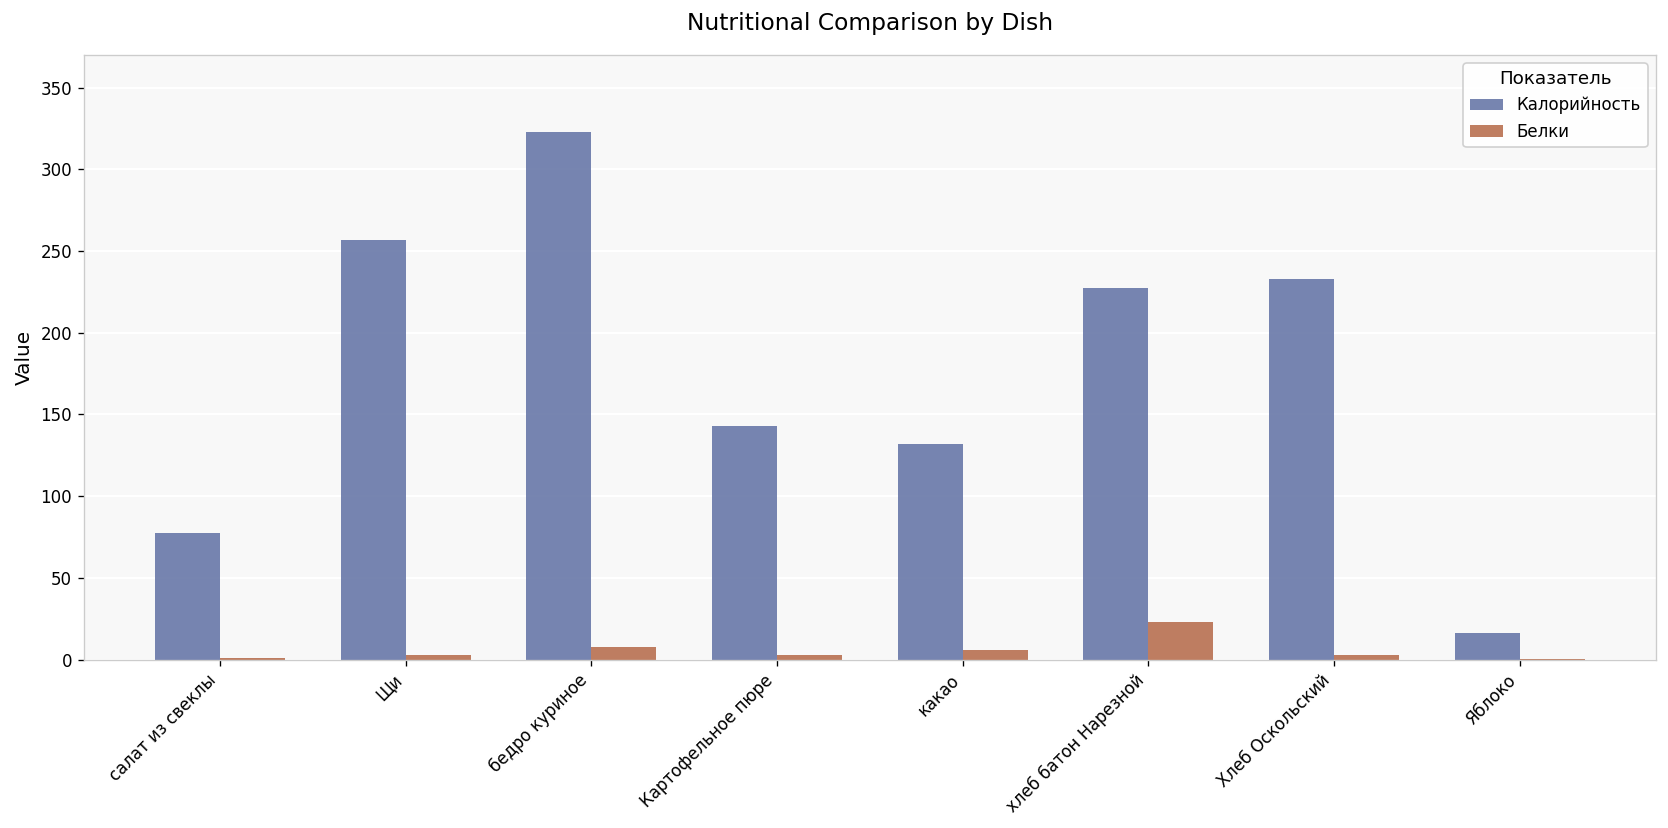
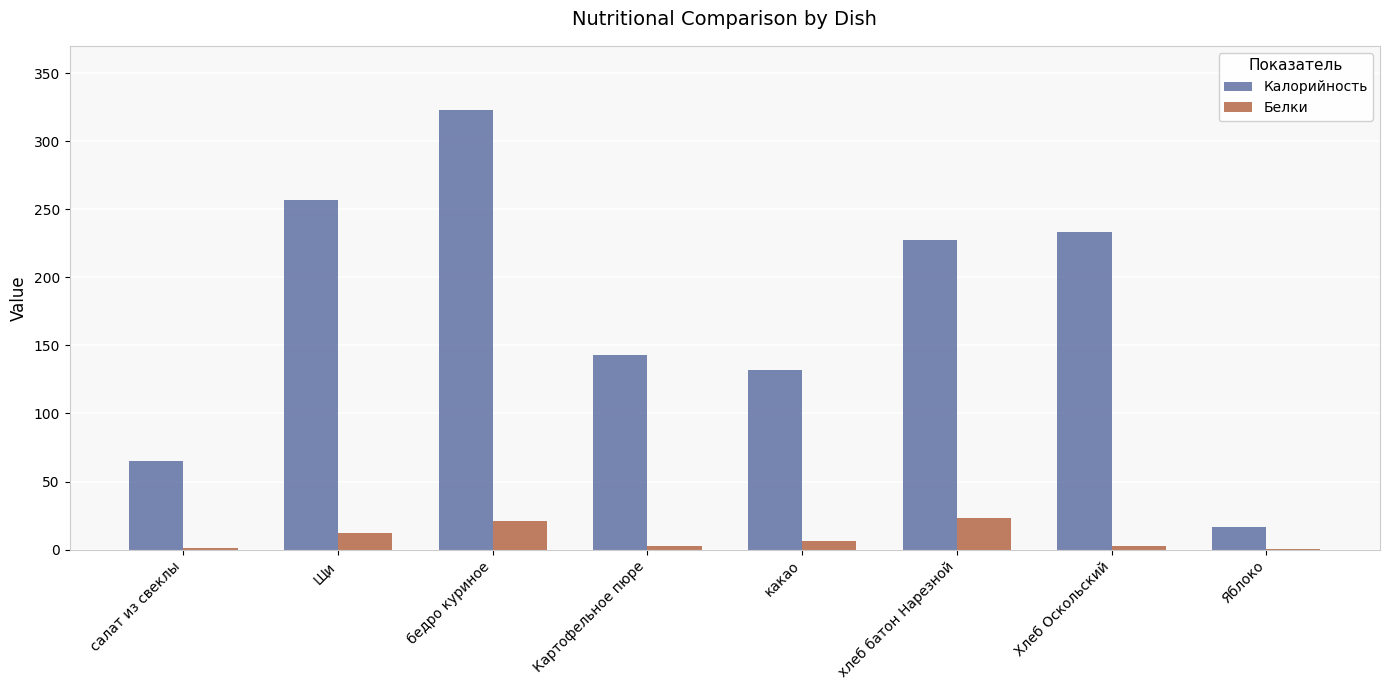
  {
    "Калорийность": {
-     "салат из свеклы": 77,
+     "салат из свеклы": 65,
      "Щи": 257,
      "бедро куриное": 323,
      "Картофельное пюре": 143,
      "какао": 132,
      "хлеб батон Нарезной": 227,
      "Хлеб Оскольский": 233,
      "Яблоко": 16
    },
    "Белки": {
-     "Щи": 3,
-     "бедро куриное": 8,
+     "Щи": 12,
+     "бедро куриное": 21,
      "Картофельное пюре": 3,
      "какао": 6,
      "хлеб батон Нарезной": 23,
      "Хлеб Оскольский": 3
    }
  }
